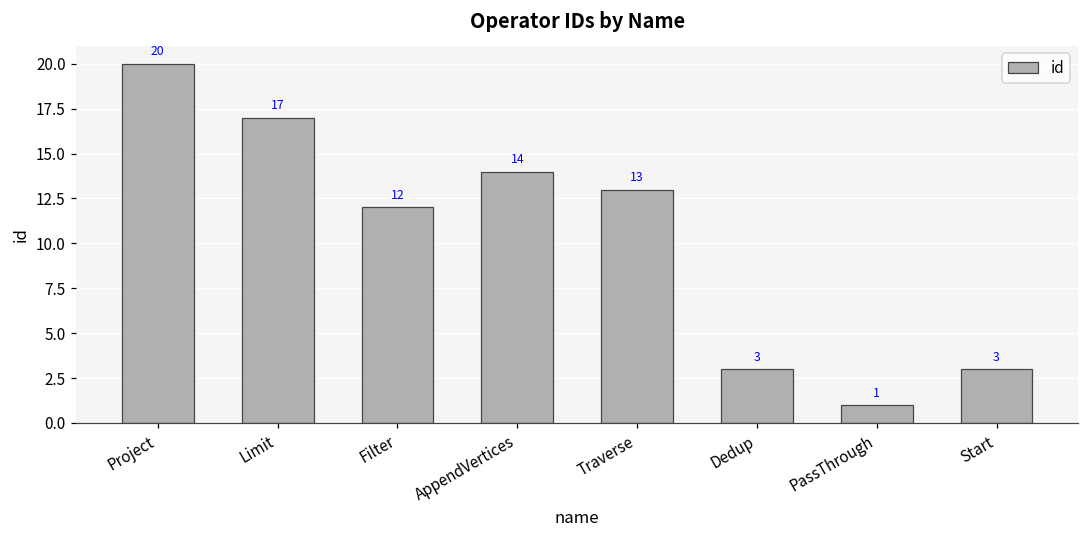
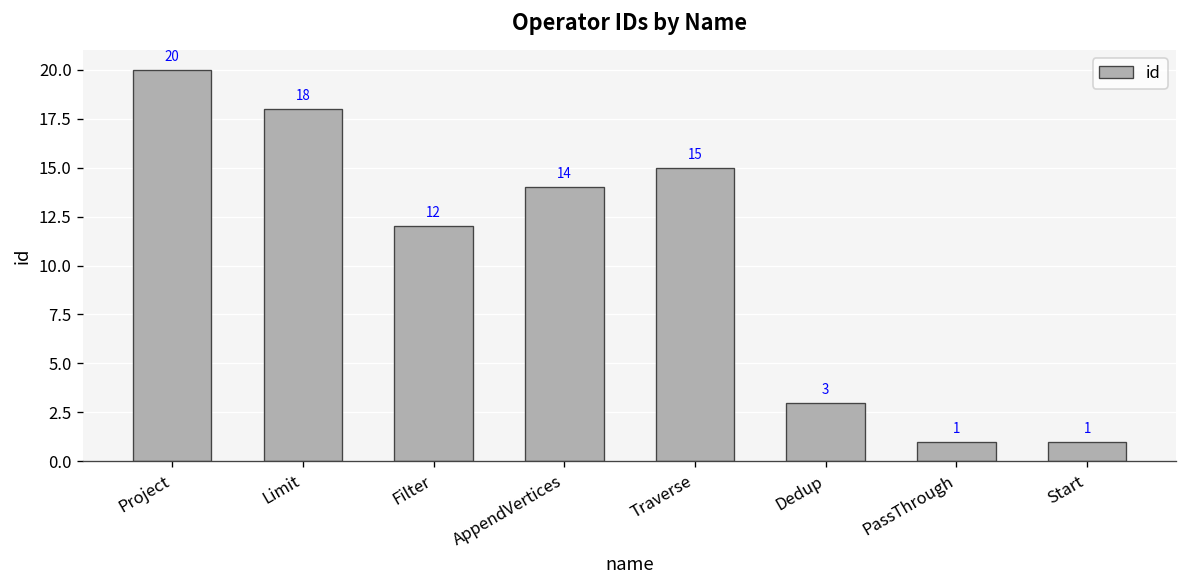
  {
    "Project": 20,
-   "Limit": 17,
+   "Limit": 18,
    "Filter": 12,
    "AppendVertices": 14,
-   "Traverse": 13,
+   "Traverse": 15,
    "Dedup": 3,
    "PassThrough": 1,
-   "Start": 3
+   "Start": 1
  }
